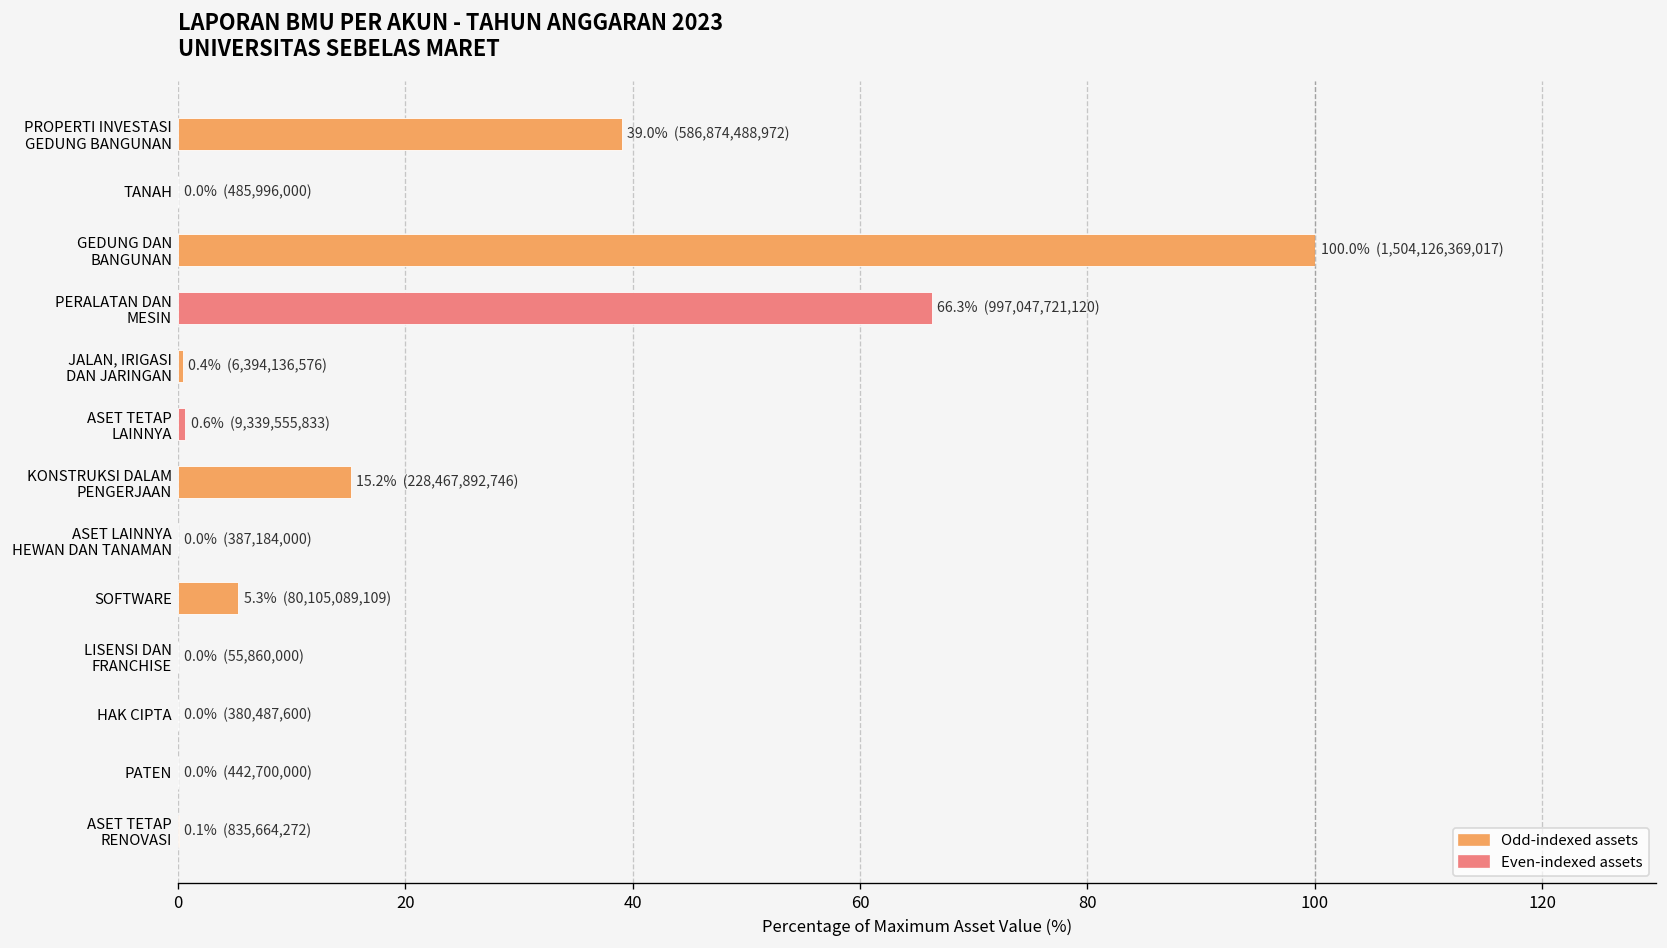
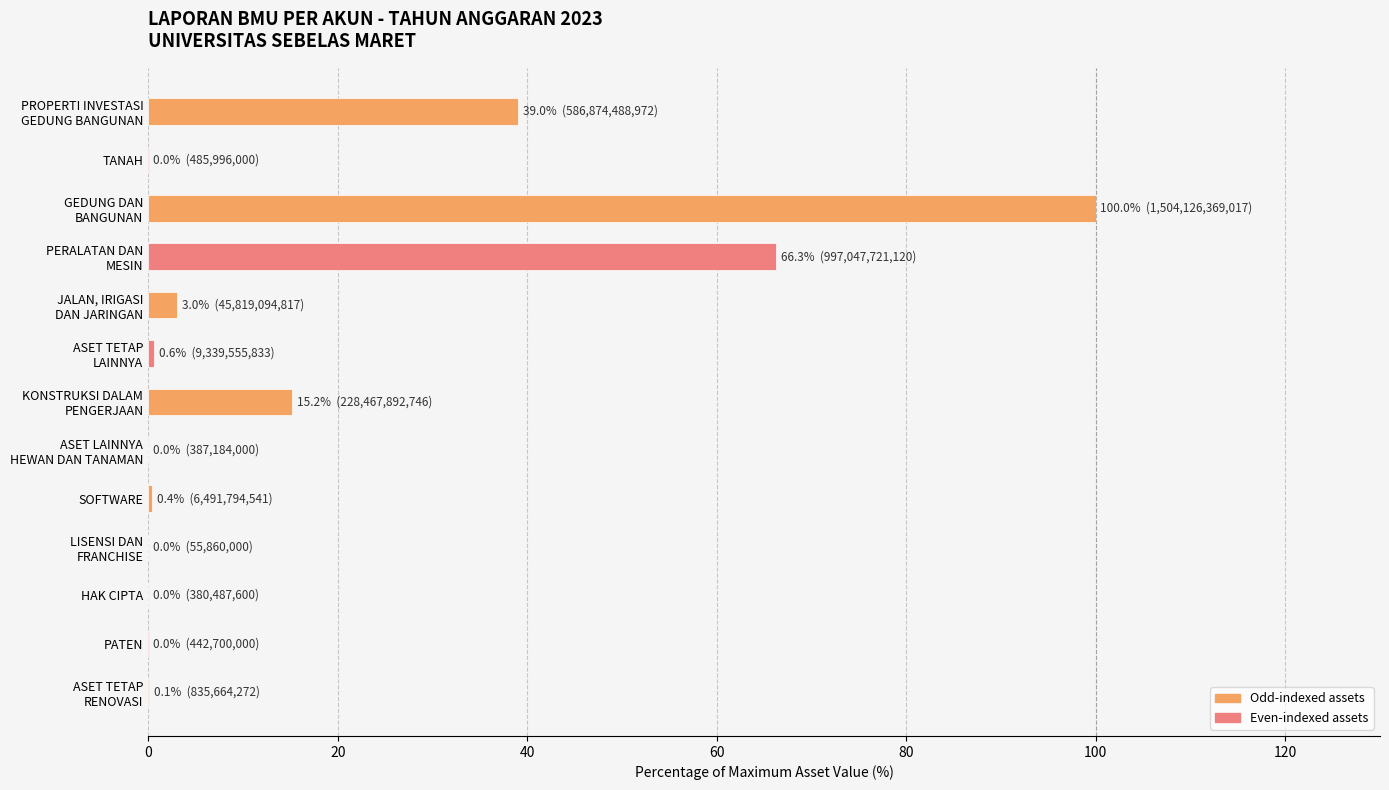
  {
    "PROPERTI INVESTASI GEDUNG BANGUNAN": "39.0%",
    "TANAH": "0.0%",
    "GEDUNG DAN BANGUNAN": "100.0%",
    "PERALATAN DAN MESIN": "66.3%",
-   "JALAN, IRIGASI DAN JARINGAN": "0.4% (6,394,136,576)",
+   "JALAN, IRIGASI DAN JARINGAN": "3.0% (45,819,094,817)",
    "ASET TETAP LAINNYA": "0.6%",
    "KONSTRUKSI DALAM PENGERJAAN": "15.2%",
    "ASET LAINNYA HEWAN DAN TANAMAN": "0.0%",
-   "SOFTWARE": "5.3% (80,105,089,109)",
+   "SOFTWARE": "0.4% (6,491,794,541)",
    "LISENSI DAN FRANCHISE": "0.0%",
    "HAK CIPTA": "0.0%",
    "PATEN": "0.0%",
    "ASET TETAP RENOVASI": "0.1%"
  }
